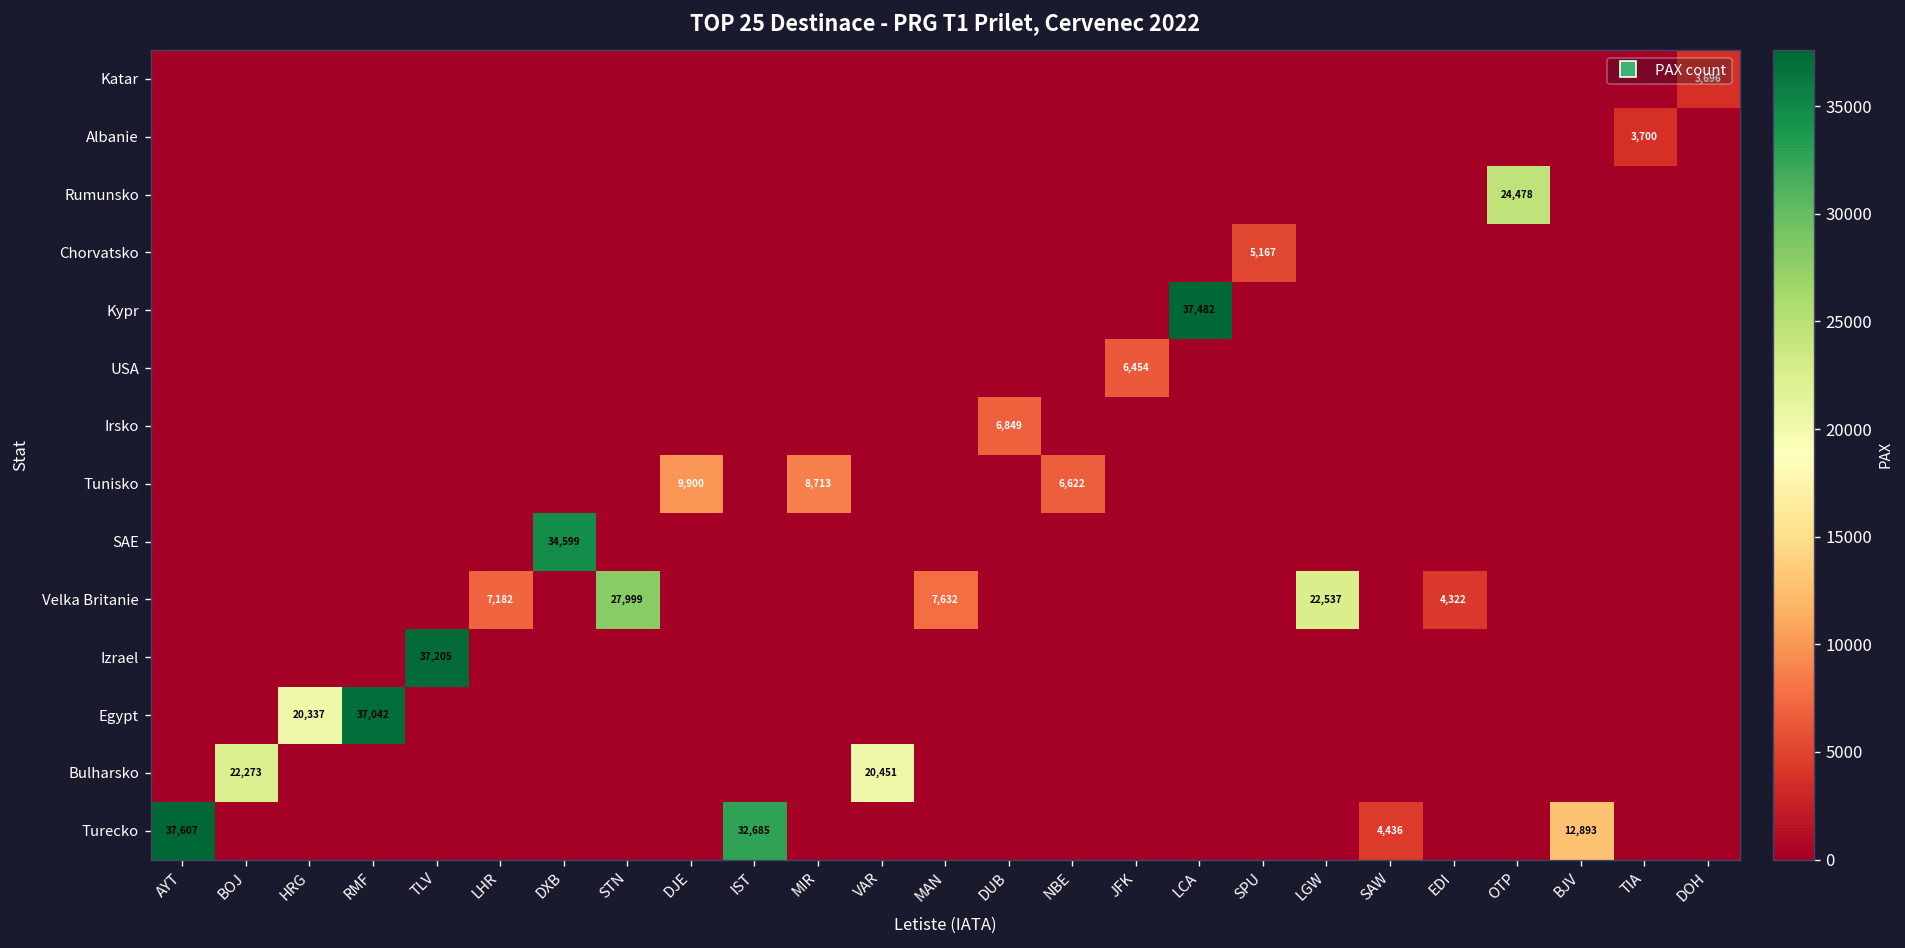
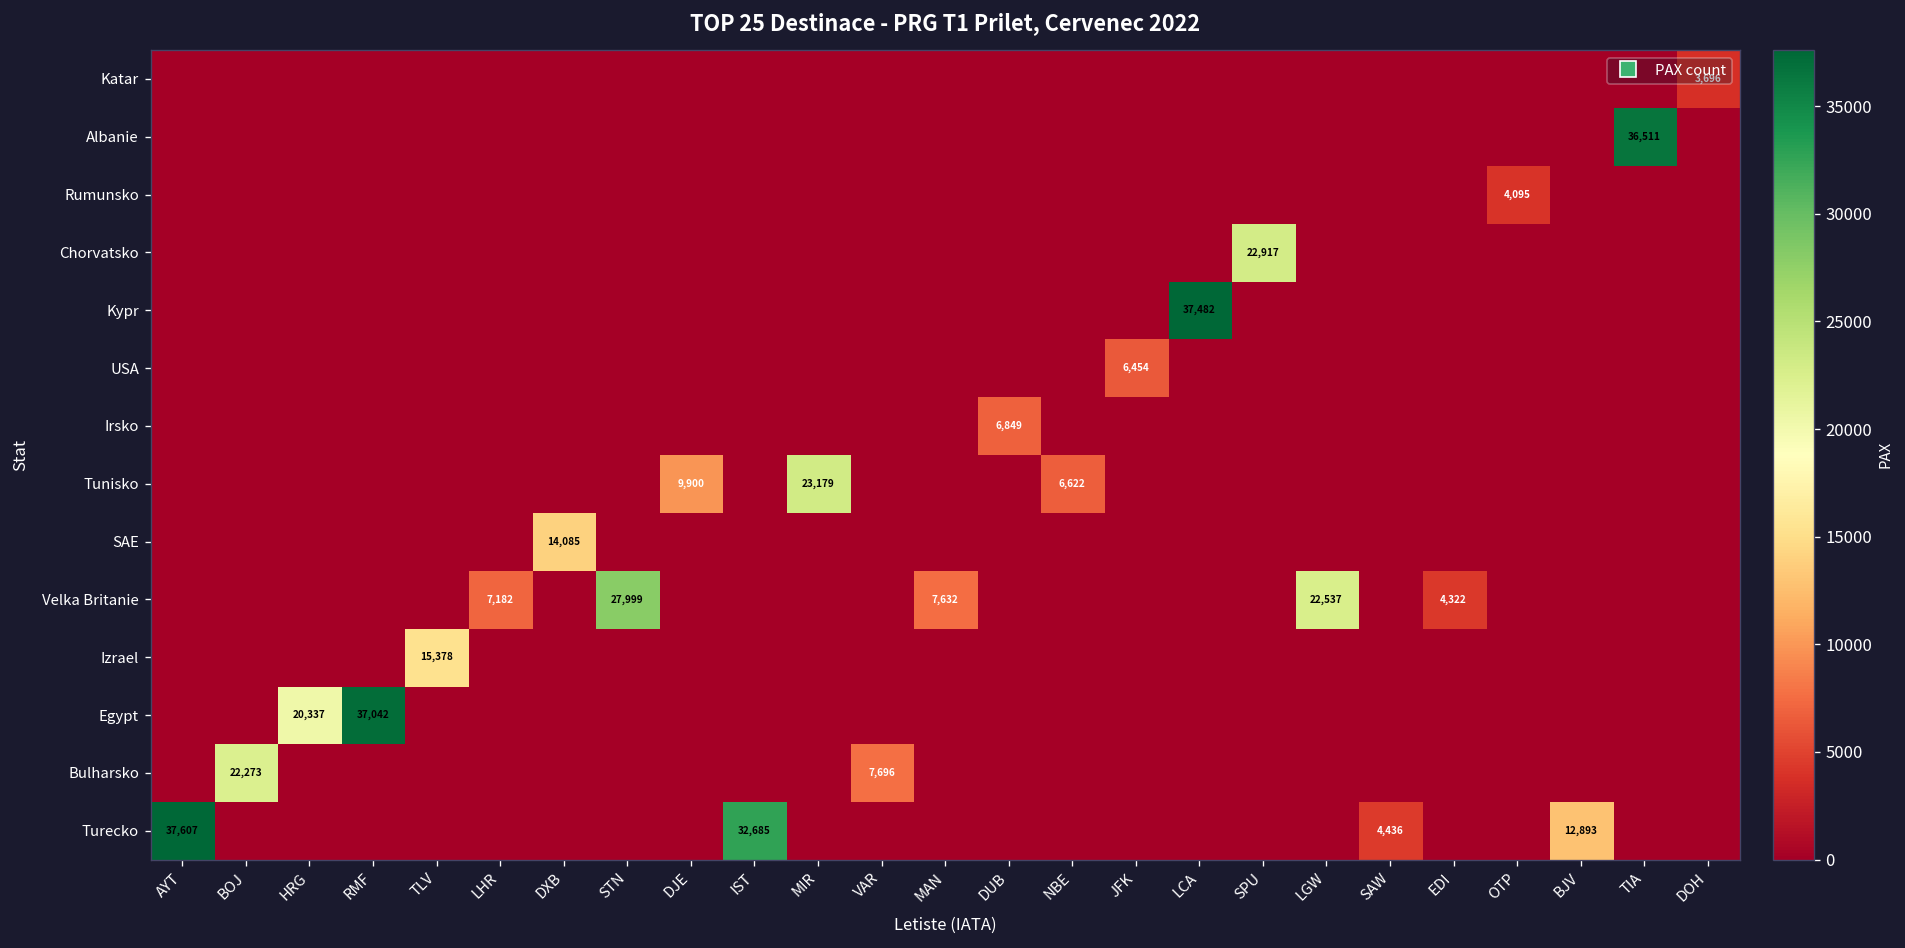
  {
    "Albanie": {
-     "TIA": "3,700"
+     "TIA": "36,511"
    },
    "Rumunsko": {
-     "OTP": "24,478"
+     "OTP": "4,095"
    },
    "Chorvatsko": {
-     "SPU": "5,167"
+     "SPU": "22,917"
    },
    "Kypr": {
      "LCA": "37,482"
    },
    "USA": {
      "JFK": "6,454"
    },
    "Irsko": {
      "DUB": "6,849"
    },
    "Tunisko": {
      "DJE": "9,900",
-     "MIR": "8,713",
+     "MIR": "23,179",
      "NBE": "6,622"
    },
    "SAE": {
-     "DXB": "34,599"
+     "DXB": "14,085"
    },
    "Velka Britanie": {
      "LHR": "7,182",
      "STN": "27,999",
      "MAN": "7,632",
      "LGW": "22,537",
      "EDI": "4,322"
    },
    "Izrael": {
-     "TLV": "37,205"
+     "TLV": "15,378"
    },
    "Egypt": {
      "HRG": "20,337",
      "RMF": "37,042"
    },
    "Bulharsko": {
      "BOJ": "22,273",
-     "VAR": "20,451"
+     "VAR": "7,696"
    },
    "Turecko": {
      "AYT": "37,607",
      "IST": "32,685",
      "SAW": "4,436",
      "BJV": "12,893"
    }
  }
